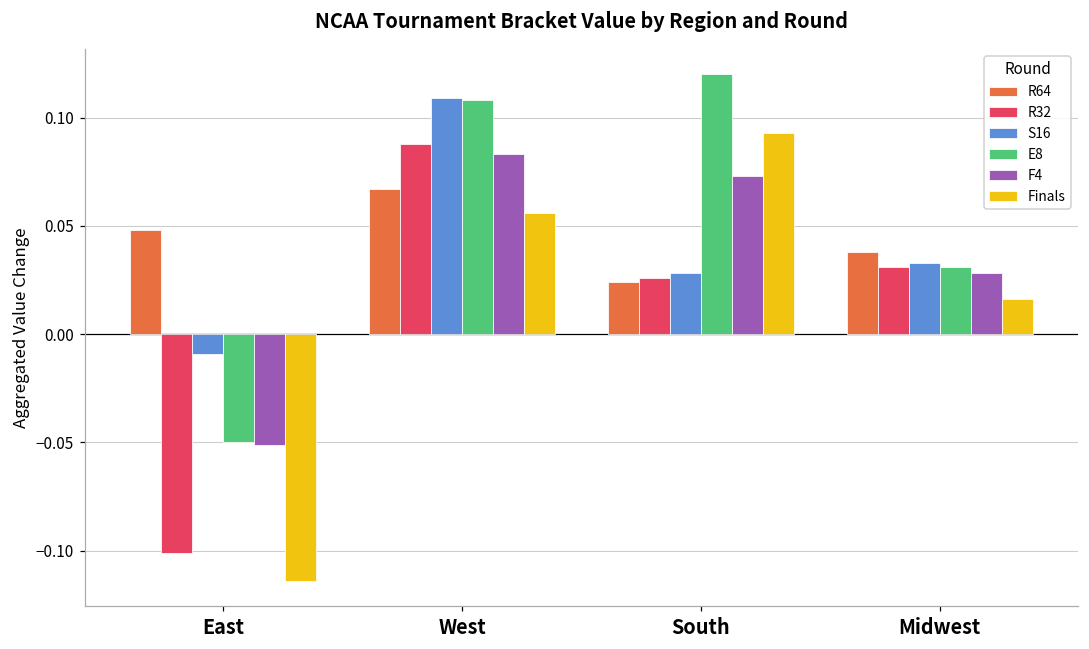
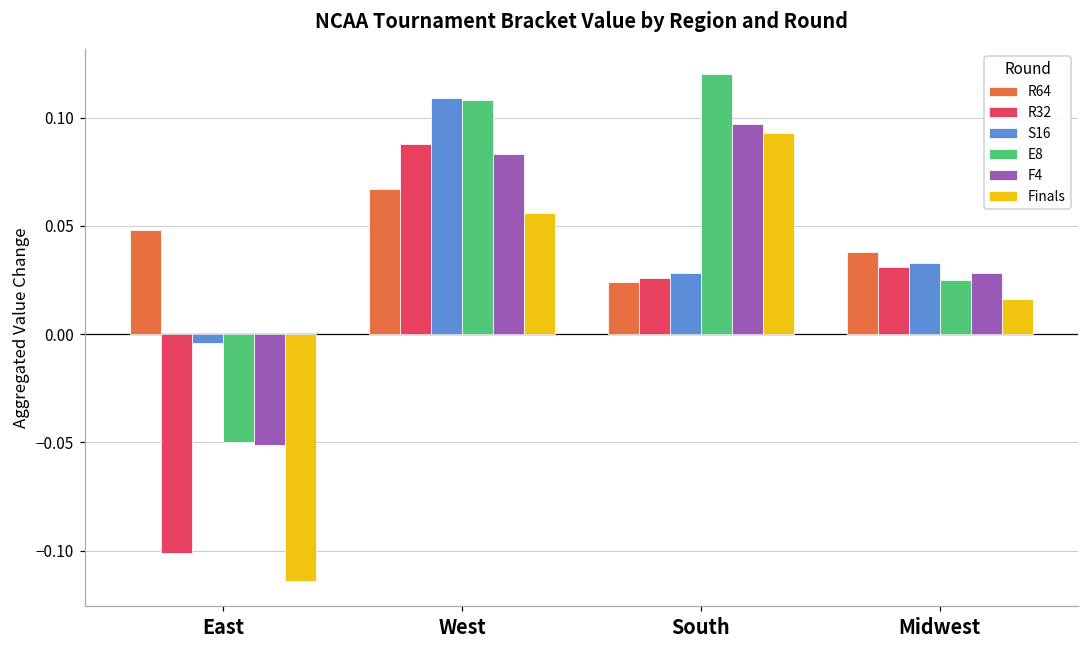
  {
    "S16": {
-     "East": -0.009,
+     "East": -0.004,
      "West": 0.109,
      "South": 0.028,
      "Midwest": 0.033
    },
    "E8": {
      "East": -0.050,
      "West": 0.108,
      "South": 0.120,
-     "Midwest": 0.031
+     "Midwest": 0.025
    },
    "F4": {
      "East": -0.051,
      "West": 0.083,
-     "South": 0.073,
+     "South": 0.097,
      "Midwest": 0.028
    },
    "Finals": {
      "East": -0.114,
      "West": 0.056,
      "South": 0.093,
      "Midwest": 0.016
    }
  }
